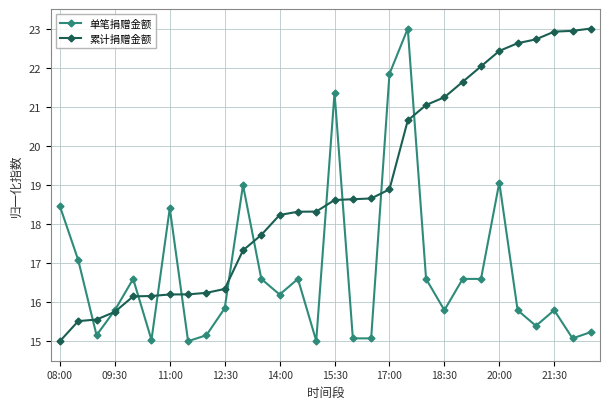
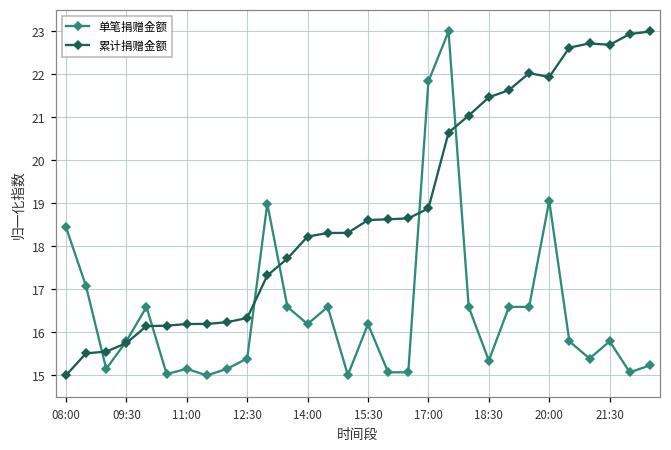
  {
    "单笔捐赠金额": {
      "08:00": 18.5,
-     "11:00": 18.4,
-     "12:30": 15.8,
+     "11:00": 15.2,
+     "12:30": 15.4,
      "14:00": 16.2,
-     "15:30": 21.4,
+     "15:30": 16.2,
      "17:00": 21.8,
-     "18:30": 15.8,
+     "18:30": 15.3,
      "20:00": 19.1,
      "21:30": 15.8
    },
    "累计捐赠金额": {
      "08:00": 15.0,
      "11:00": 16.2,
      "12:30": 16.3,
      "14:00": 18.2,
      "15:30": 18.6,
      "17:00": 18.9,
-     "18:30": 21.2,
-     "20:00": 22.4,
-     "21:30": 22.9
+     "18:30": 21.5,
+     "20:00": 21.9,
+     "21:30": 22.7
    }
  }
